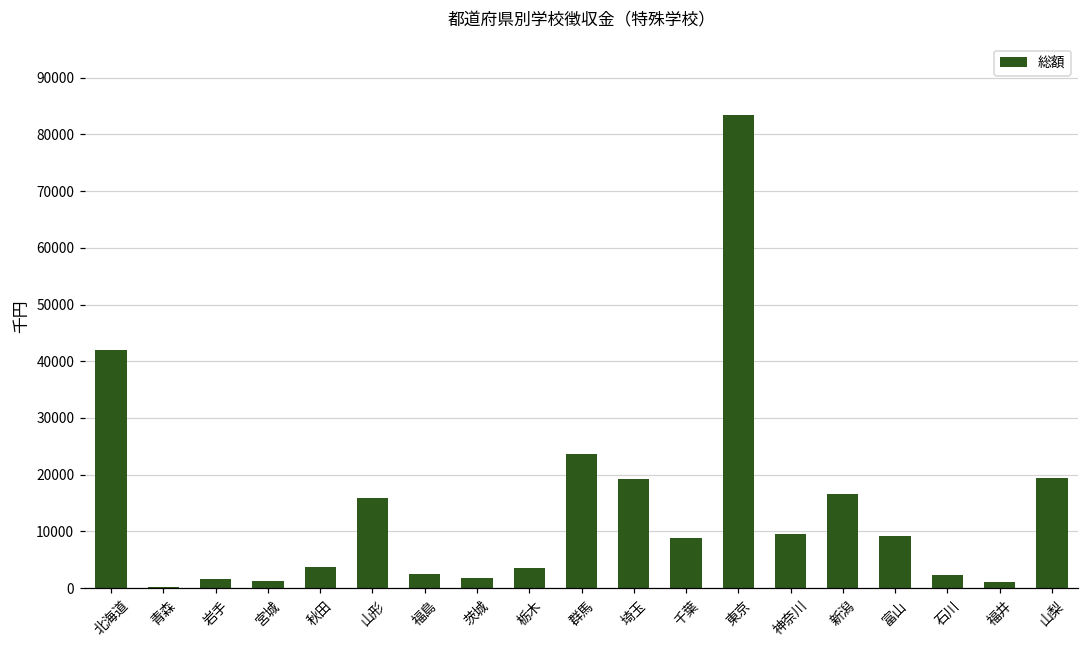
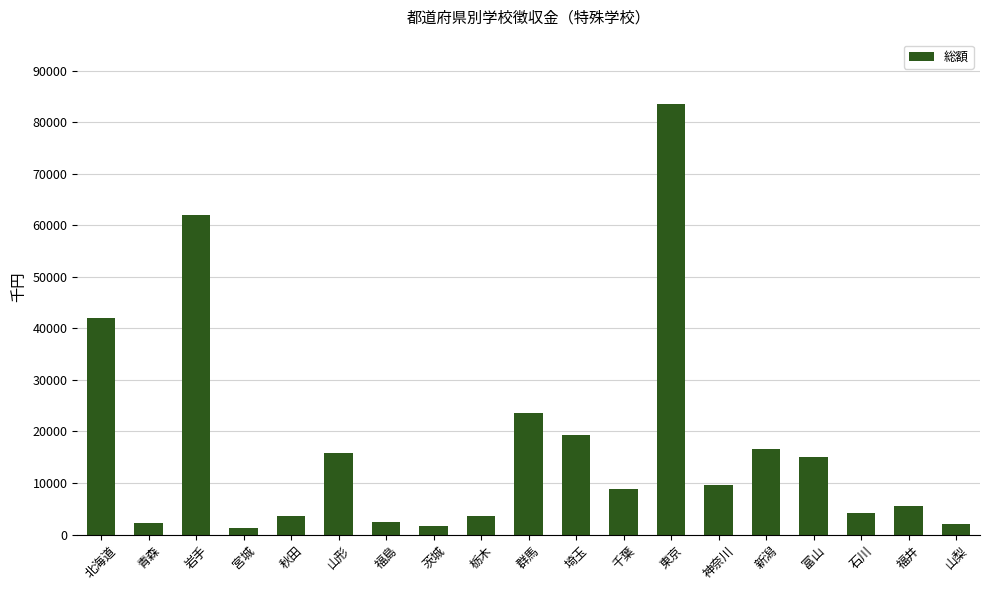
  {
    "北海道": 42000,
-   "青森": 0,
-   "岩手": 2000,
+   "青森": 2000,
+   "岩手": 62000,
    "宮城": 1000,
    "秋田": 4000,
    "山形": 16000,
    "福島": 2000,
    "茨城": 2000,
    "栃木": 4000,
    "群馬": 24000,
    "埼玉": 19000,
    "千葉": 9000,
    "東京": 84000,
    "神奈川": 10000,
    "新潟": 17000,
-   "富山": 9000,
-   "石川": 2000,
-   "福井": 1000,
-   "山梨": 19000
+   "富山": 15000,
+   "石川": 4000,
+   "福井": 6000,
+   "山梨": 2000
  }
